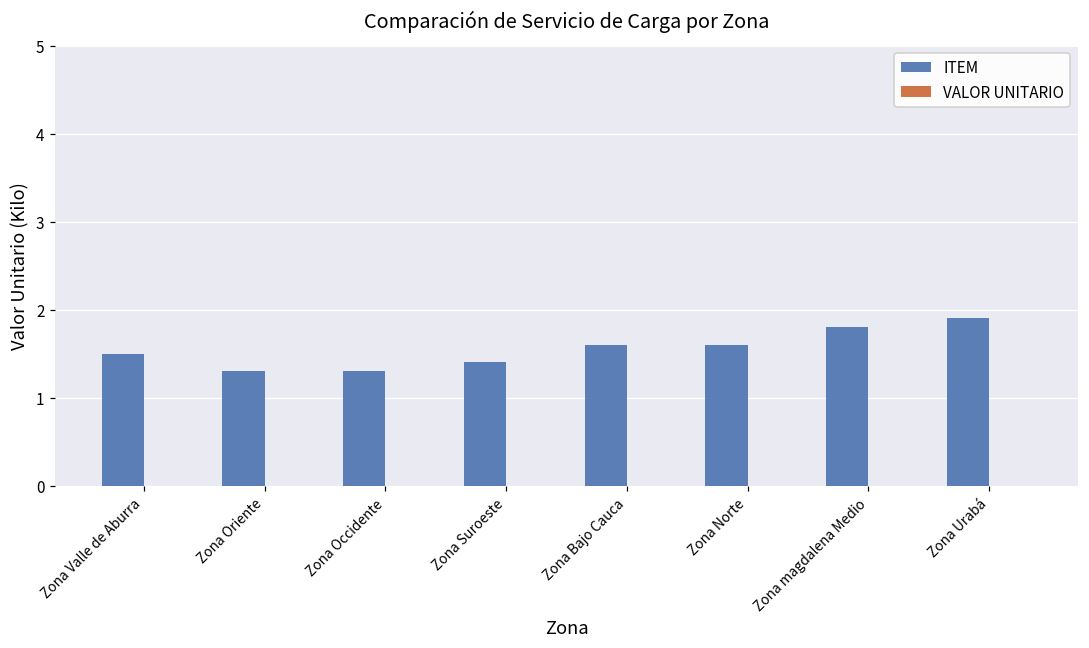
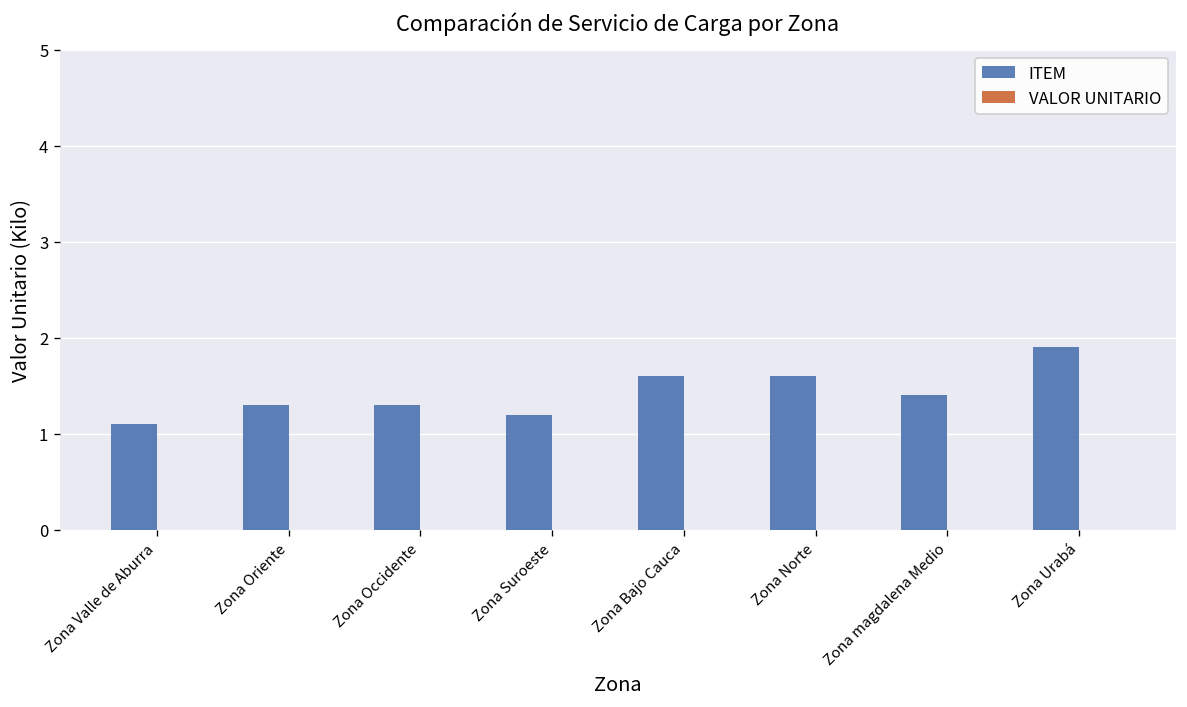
  {
    "ITEM": {
-     "Zona Valle de Aburra": 1.5,
+     "Zona Valle de Aburra": 1.1,
      "Zona Oriente": 1.3,
      "Zona Occidente": 1.3,
-     "Zona Suroeste": 1.4,
+     "Zona Suroeste": 1.2,
      "Zona Bajo Cauca": 1.6,
      "Zona Norte": 1.6,
-     "Zona magdalena Medio": 1.8,
+     "Zona magdalena Medio": 1.4,
      "Zona Urabá": 1.9
    },
    "VALOR UNITARIO": {
      "Zona Valle de Aburra": 0.0,
      "Zona Oriente": 0.0,
      "Zona Occidente": 0.0,
      "Zona Suroeste": 0.0,
      "Zona Bajo Cauca": 0.0,
      "Zona Norte": 0.0,
      "Zona magdalena Medio": 0.0,
      "Zona Urabá": 0.0
    }
  }
